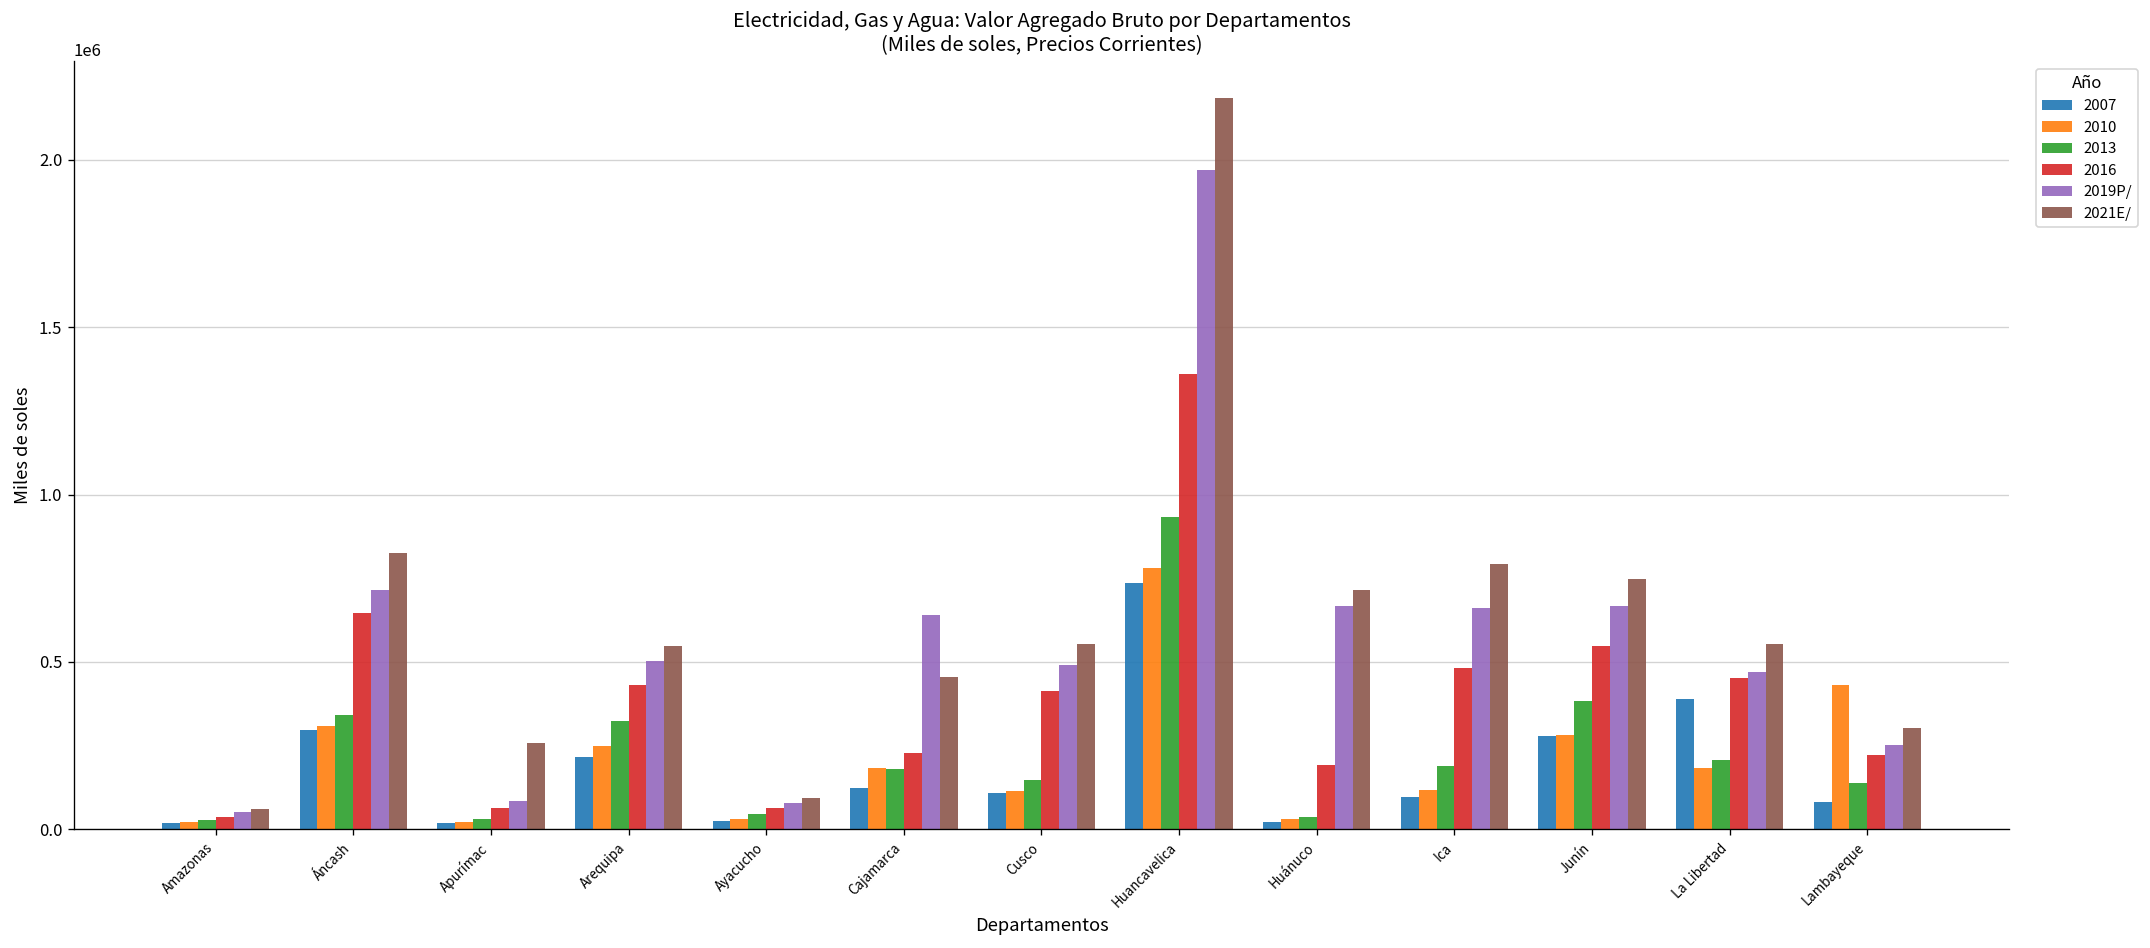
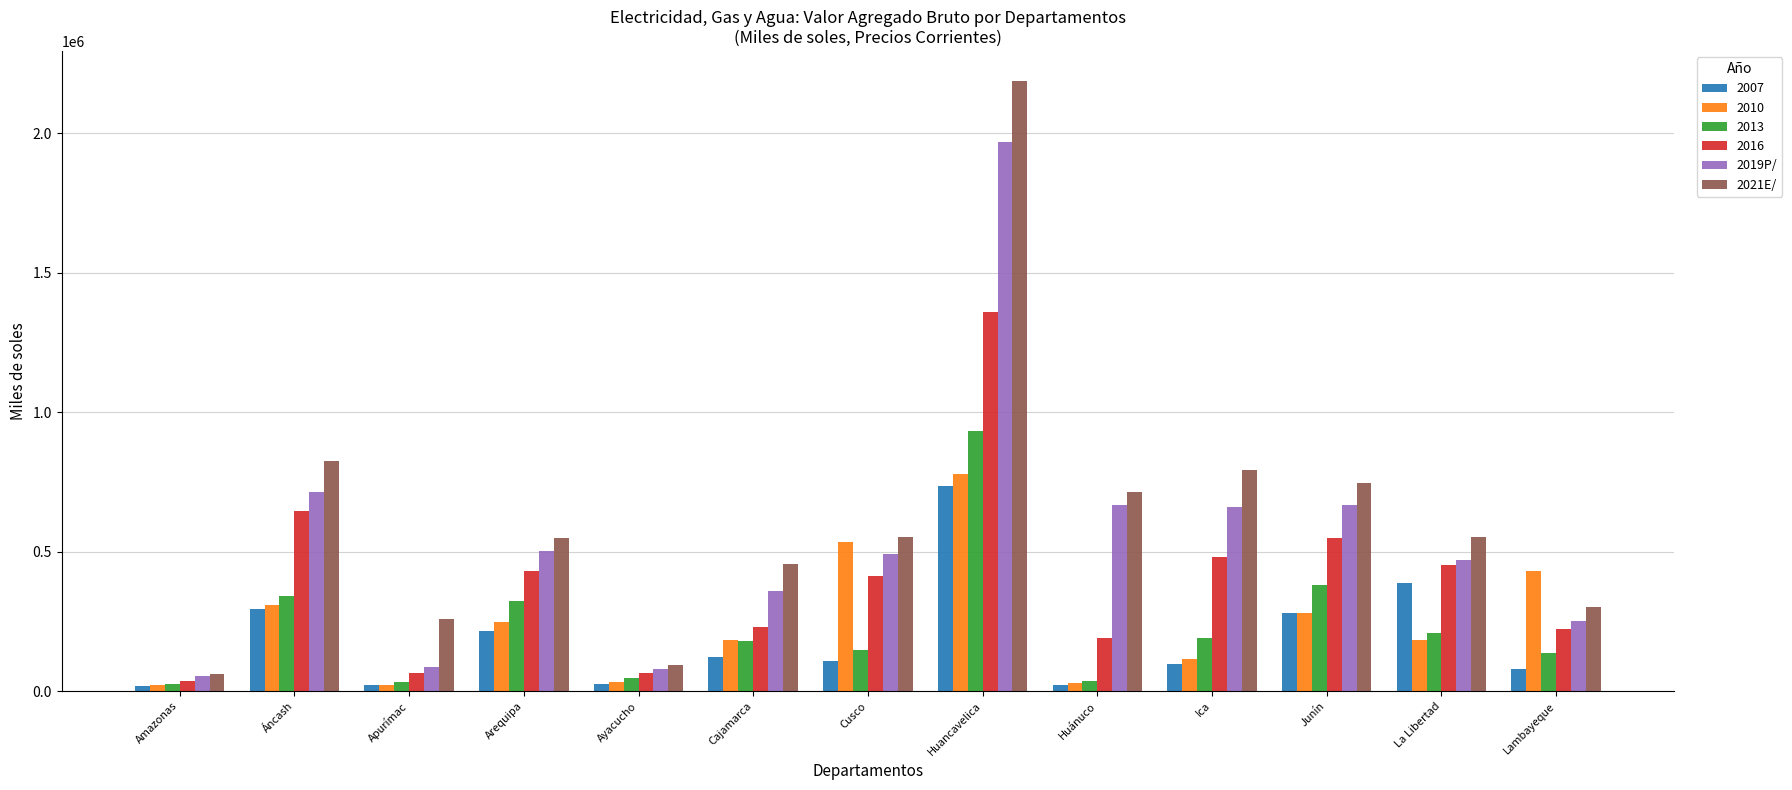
  {
    "2007": {
      "Amazonas": 20000,
      "Áncash": 300000,
      "Apurímac": 20000,
      "Arequipa": 210000,
      "Ayacucho": 20000,
      "Cajamarca": 120000,
      "Cusco": 110000,
      "Huancavelica": 740000,
      "Huánuco": 20000,
      "Ica": 100000,
      "Junín": 280000,
      "La Libertad": 390000,
      "Lambayeque": 80000
    },
    "2010": {
      "Amazonas": 20000,
      "Áncash": 310000,
      "Apurímac": 20000,
      "Arequipa": 250000,
      "Ayacucho": 30000,
      "Cajamarca": 180000,
-     "Cusco": 120000,
+     "Cusco": 530000,
      "Huancavelica": 780000,
      "Huánuco": 30000,
      "Ica": 120000,
      "Junín": 280000,
      "La Libertad": 180000,
      "Lambayeque": 430000
    },
    "2013": {
      "Amazonas": 30000,
      "Áncash": 340000,
      "Apurímac": 30000,
      "Arequipa": 320000,
      "Ayacucho": 50000,
      "Cajamarca": 180000,
      "Cusco": 150000,
      "Huancavelica": 930000,
      "Huánuco": 40000,
      "Ica": 190000,
      "Junín": 380000,
      "La Libertad": 210000,
      "Lambayeque": 140000
    },
    "2016": {
      "Amazonas": 40000,
      "Áncash": 650000,
      "Apurímac": 70000,
      "Arequipa": 430000,
      "Ayacucho": 60000,
      "Cajamarca": 230000,
      "Cusco": 410000,
      "Huancavelica": 1360000,
      "Huánuco": 190000,
      "Ica": 480000,
      "Junín": 550000,
      "La Libertad": 450000,
      "Lambayeque": 220000
    },
    "2019P/": {
      "Amazonas": 50000,
      "Áncash": 710000,
      "Apurímac": 90000,
      "Arequipa": 500000,
      "Ayacucho": 80000,
-     "Cajamarca": 640000,
+     "Cajamarca": 360000,
      "Cusco": 490000,
      "Huancavelica": 1970000,
      "Huánuco": 670000,
      "Ica": 660000,
      "Junín": 670000,
      "La Libertad": 470000,
      "Lambayeque": 250000
    },
    "2021E/": {
      "Amazonas": 60000,
      "Áncash": 830000,
      "Apurímac": 260000,
      "Arequipa": 550000,
      "Ayacucho": 90000,
      "Cajamarca": 460000,
      "Cusco": 550000,
      "Huancavelica": 2190000,
      "Huánuco": 710000,
      "Ica": 790000,
      "Junín": 750000,
      "La Libertad": 550000,
      "Lambayeque": 300000
    }
  }
